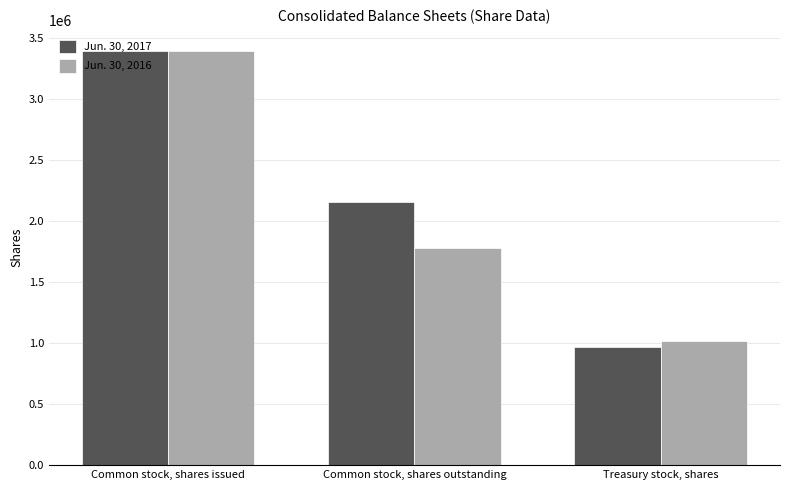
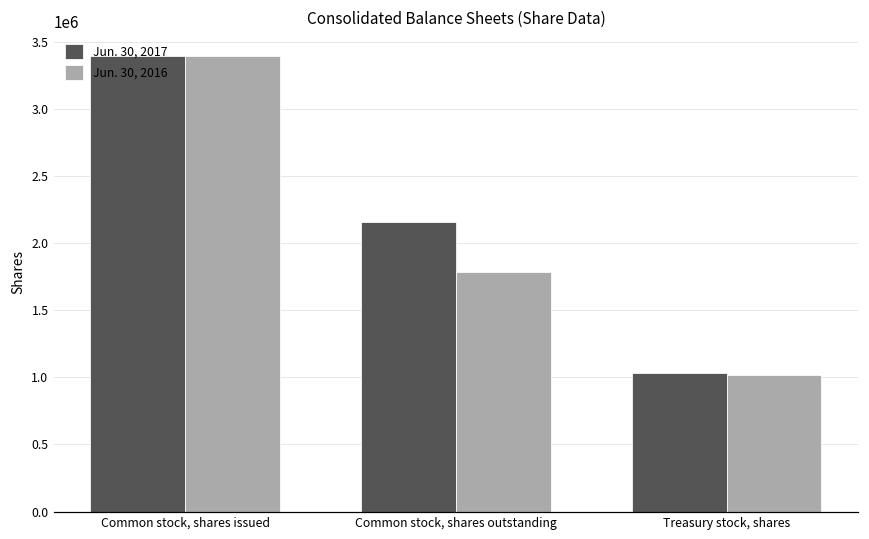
  {
    "Jun. 30, 2017": {
      "Common stock, shares issued": 3400000,
      "Common stock, shares outstanding": 2160000,
-     "Treasury stock, shares": 970000
+     "Treasury stock, shares": 1040000
    },
    "Jun. 30, 2016": {
      "Common stock, shares issued": 3400000,
      "Common stock, shares outstanding": 1780000,
      "Treasury stock, shares": 1010000
    }
  }
